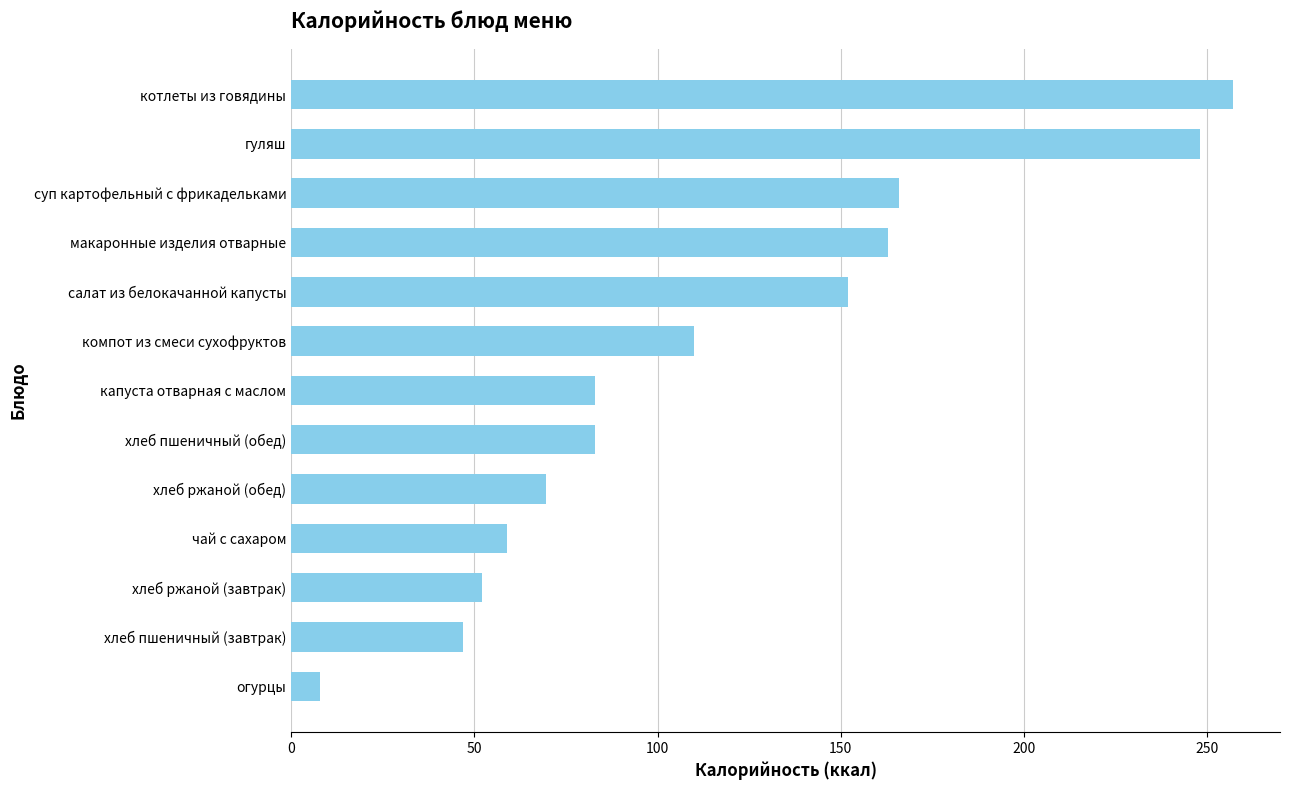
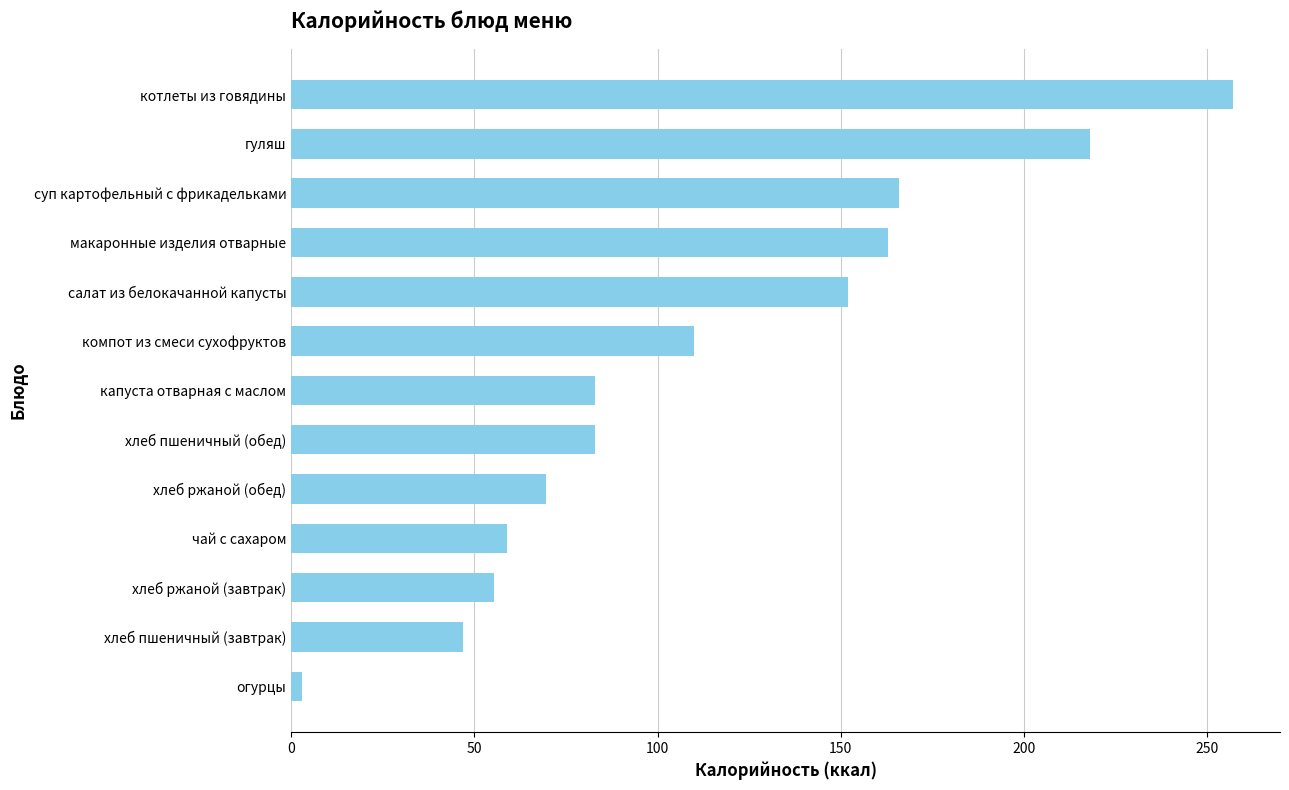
  {
    "котлеты из говядины": 257,
-   "гуляш": 248,
+   "гуляш": 218,
    "суп картофельный с фрикадельками": 166,
    "макаронные изделия отварные": 163,
    "салат из белокачанной капусты": 152,
    "компот из смеси сухофруктов": 110,
    "капуста отварная с маслом": 83,
    "хлеб пшеничный (обед)": 83,
    "хлеб ржаной (обед)": 70,
    "чай с сахаром": 59,
-   "хлеб ржаной (завтрак)": 52,
+   "хлеб ржаной (завтрак)": 55,
    "хлеб пшеничный (завтрак)": 47,
-   "огурцы": 8
+   "огурцы": 3
  }
